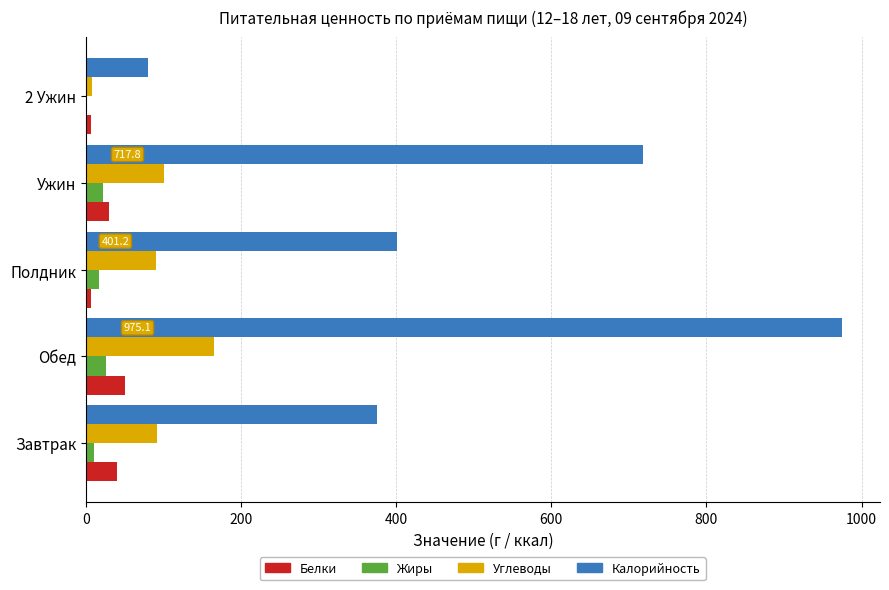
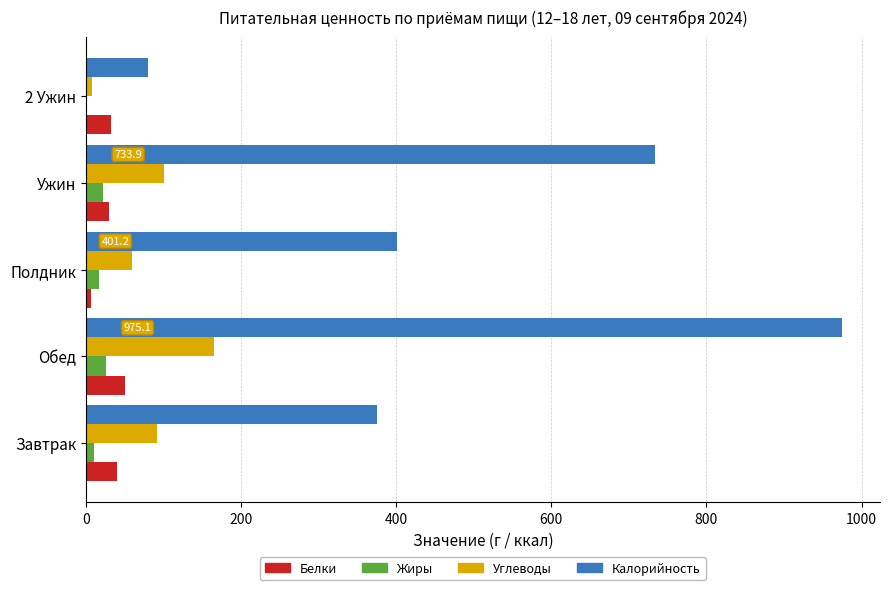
  {
    "Белки": {
-     "2 Ужин": 10,
+     "2 Ужин": 30,
      "Ужин": 30,
      "Полдник": 10,
      "Обед": 50,
      "Завтрак": 40
    },
    "Жиры": {
      "Ужин": 20,
      "Полдник": 20,
      "Обед": 30,
      "Завтрак": 10
    },
    "Углеводы": {
      "2 Ужин": 10,
      "Ужин": 100,
-     "Полдник": 90,
+     "Полдник": 60,
      "Обед": 160,
      "Завтрак": 90
    },
    "Калорийность": {
-     "Ужин": 717.8
+     "Ужин": 733.9
    }
  }
